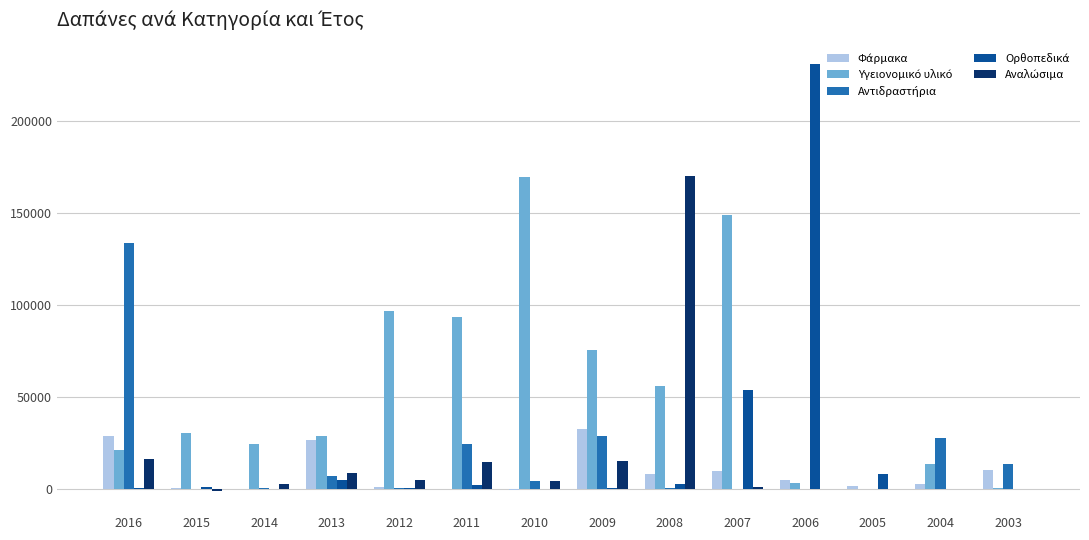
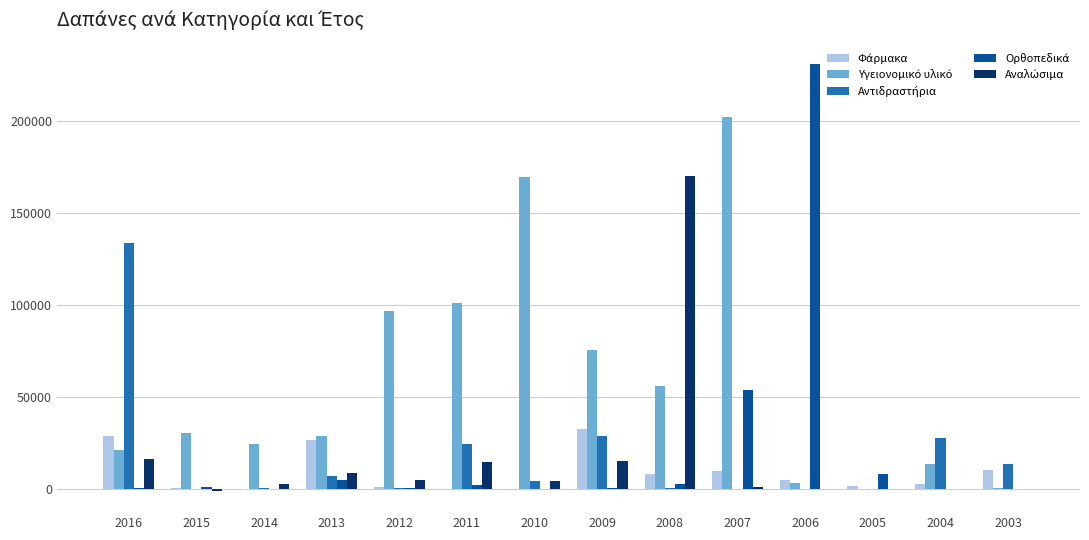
  {
    "Φάρμακα": {
      "2016": 29000,
      "2014": 0,
      "2013": 27000,
      "2009": 33000,
      "2008": 8000,
      "2007": 10000,
      "2006": 5000,
      "2004": 3000,
      "2003": 10000
    },
    "Υγειονομικό υλικό": {
      "2016": 21000,
      "2015": 30000,
      "2014": 24000,
      "2013": 29000,
      "2012": 97000,
-     "2011": 94000,
+     "2011": 101000,
      "2010": 169000,
      "2009": 76000,
      "2008": 56000,
-     "2007": 149000,
+     "2007": 202000,
      "2006": 3000,
      "2005": 0,
      "2004": 14000
    }
  }
